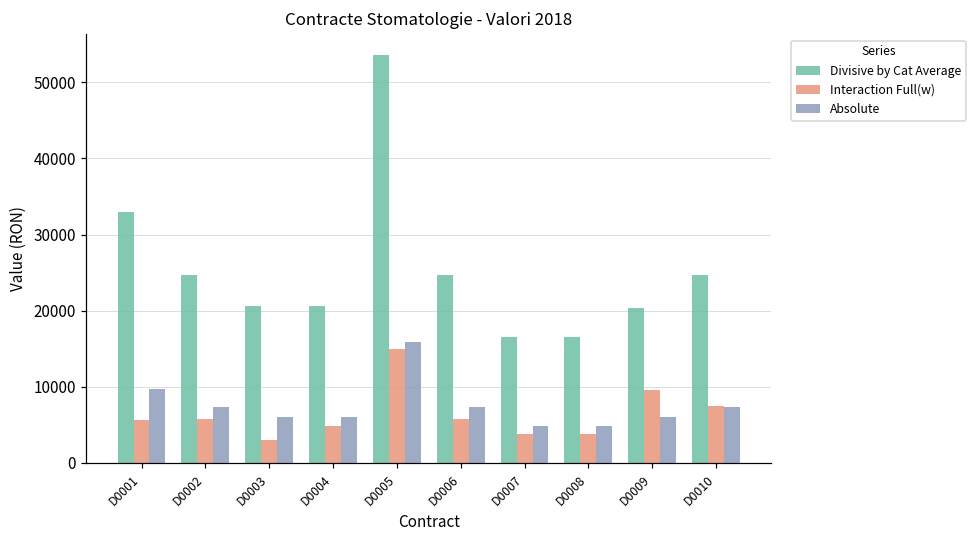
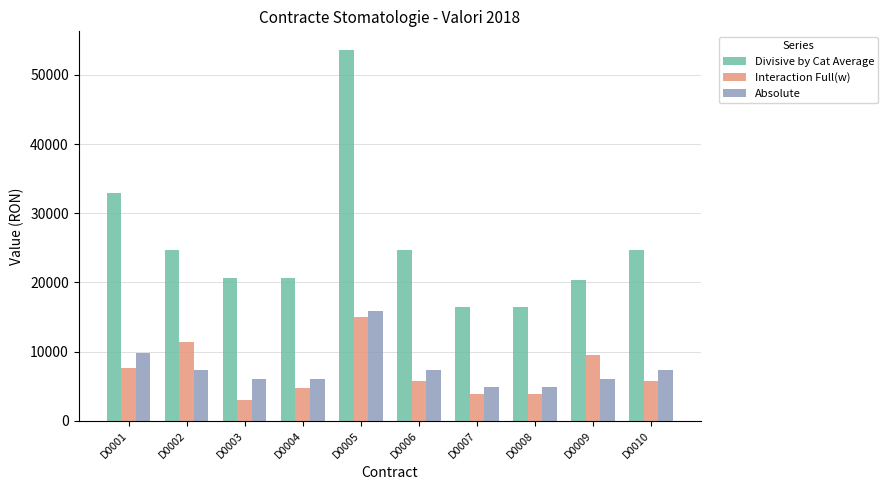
  {
    "Interaction Full(w)": {
-     "D0001": 6000,
-     "D0002": 6000,
+     "D0001": 8000,
+     "D0002": 11000,
      "D0003": 3000,
      "D0004": 5000,
      "D0005": 15000,
      "D0006": 6000,
      "D0007": 4000,
      "D0008": 4000,
      "D0009": 10000,
-     "D0010": 8000
+     "D0010": 6000
    }
  }
